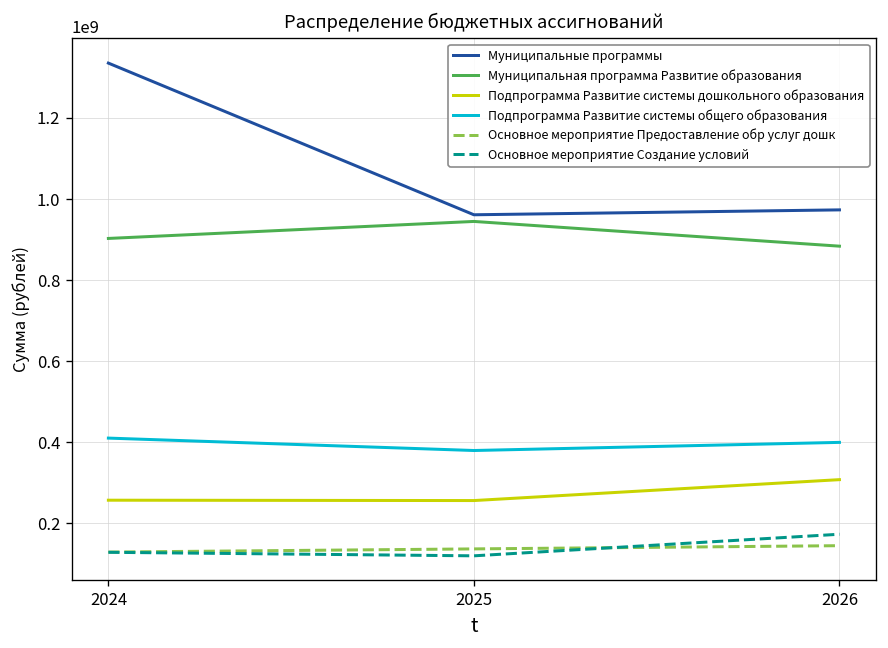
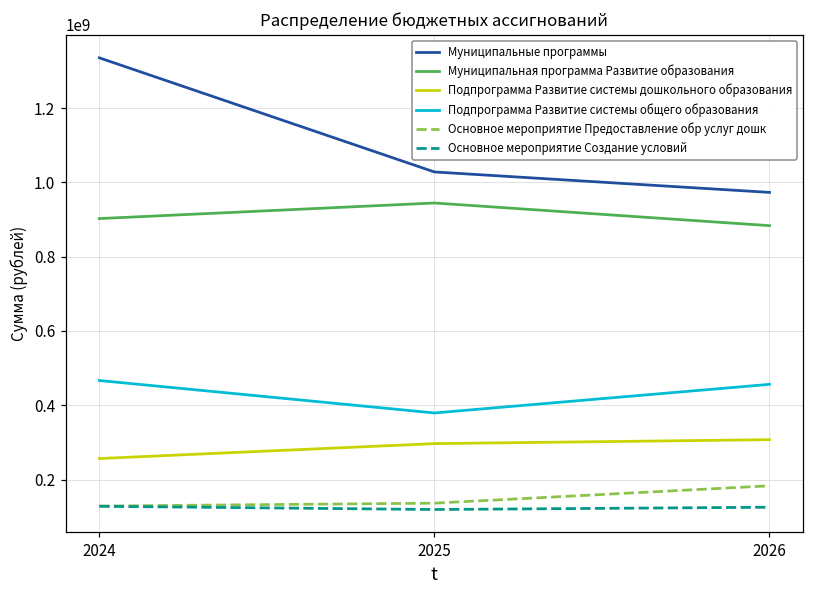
  {
    "Муниципальные программы": {
      "2024": 1340000000,
-     "2025": 960000000,
+     "2025": 1030000000,
      "2026": 970000000
    },
    "Муниципальная программа Развитие образования": {
      "2024": 900000000,
      "2025": 940000000,
      "2026": 880000000
    },
    "Подпрограмма Развитие системы дошкольного образования": {
      "2024": 260000000,
-     "2025": 260000000,
+     "2025": 300000000,
      "2026": 310000000
    },
    "Подпрограмма Развитие системы общего образования": {
-     "2024": 410000000,
+     "2024": 470000000,
      "2025": 380000000,
-     "2026": 400000000
+     "2026": 460000000
    },
    "Основное мероприятие Предоставление обр услуг дошк": {
      "2025": 140000000,
-     "2026": 140000000
+     "2026": 180000000
    },
    "Основное мероприятие Создание условий": {
      "2025": 120000000,
-     "2026": 170000000
+     "2026": 130000000
    }
  }
